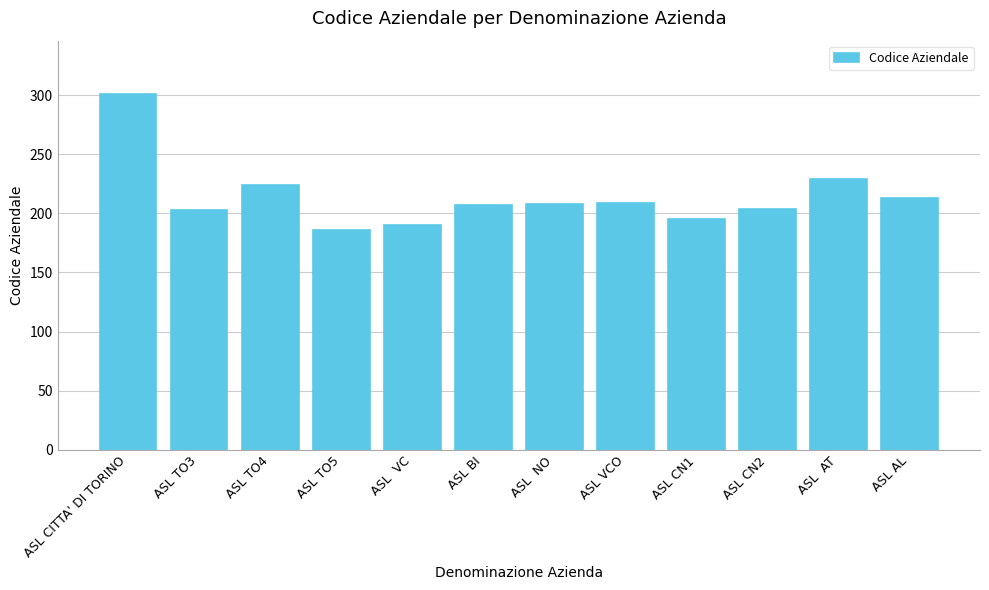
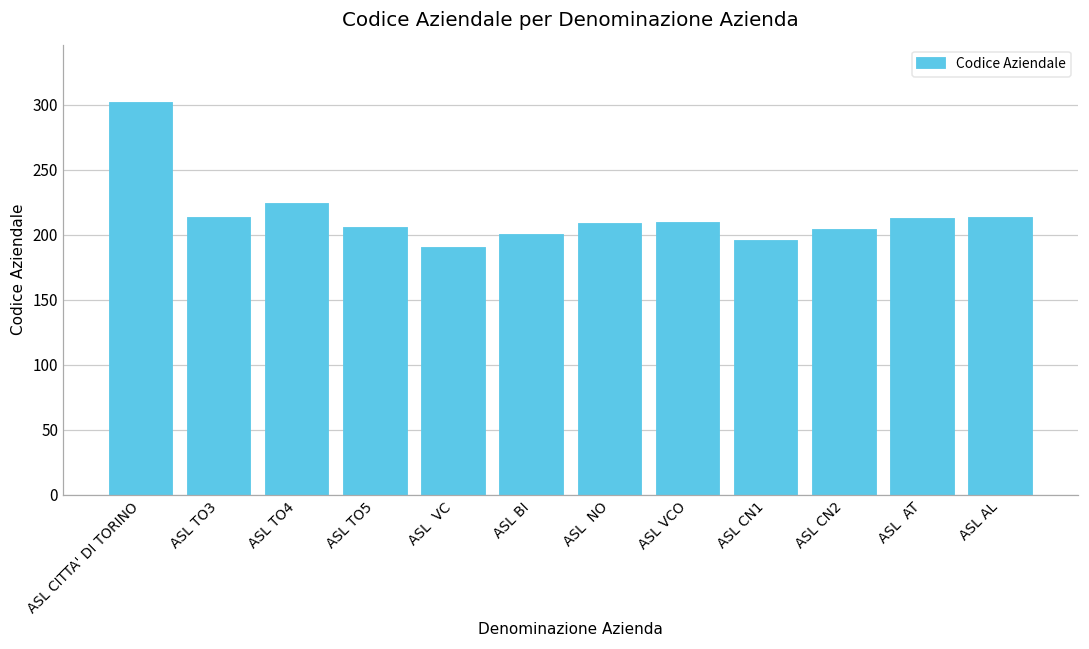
  {
    "ASL CITTA' DI TORINO": 301,
-   "ASL TO3": 203,
+   "ASL TO3": 213,
    "ASL TO4": 224,
-   "ASL TO5": 186,
+   "ASL TO5": 205,
    "ASL VC": 190,
-   "ASL BI": 207,
+   "ASL BI": 200,
    "ASL NO": 208,
    "ASL VCO": 209,
    "ASL CN1": 195,
    "ASL CN2": 204,
-   "ASL AT": 229,
+   "ASL AT": 212,
    "ASL AL": 213
  }
